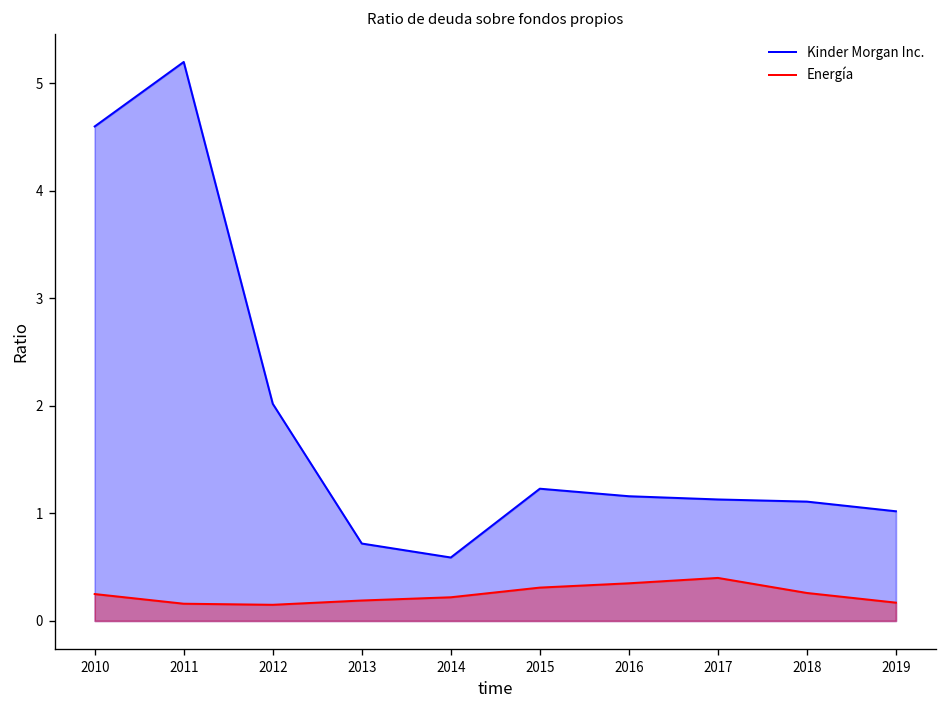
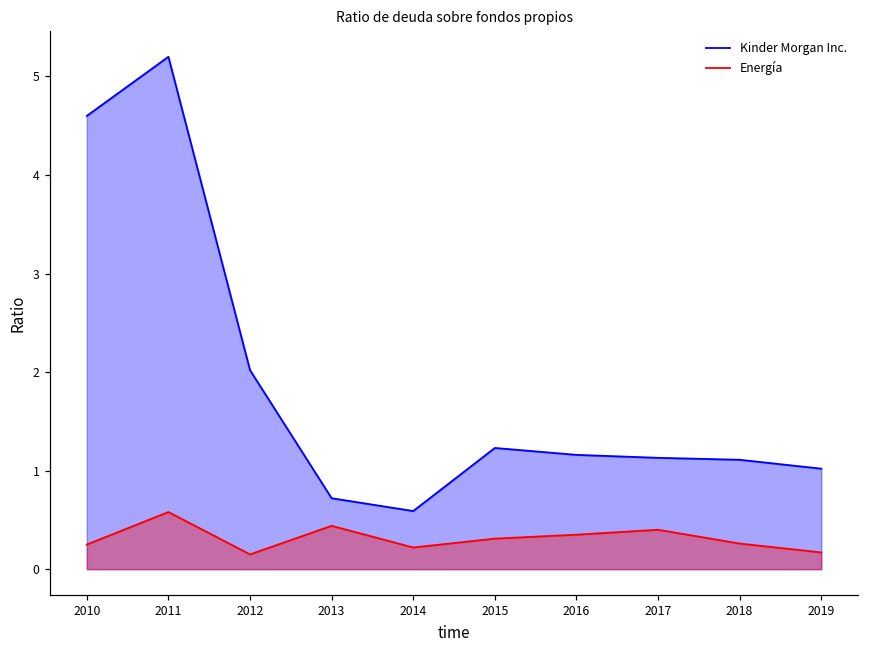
  {
    "Kinder Morgan Inc.": {
      "2010": 4.6,
      "2011": 5.2,
      "2012": 2.0,
      "2013": 0.7,
      "2014": 0.6,
      "2015": 1.2,
      "2016": 1.2,
      "2017": 1.1,
      "2018": 1.1,
      "2019": 1.0
    },
    "Energía": {
      "2010": 0.3,
-     "2011": 0.2,
+     "2011": 0.6,
      "2012": 0.2,
-     "2013": 0.2,
+     "2013": 0.4,
      "2014": 0.2,
      "2015": 0.3,
      "2016": 0.4,
      "2017": 0.4,
      "2018": 0.3,
      "2019": 0.2
    }
  }
